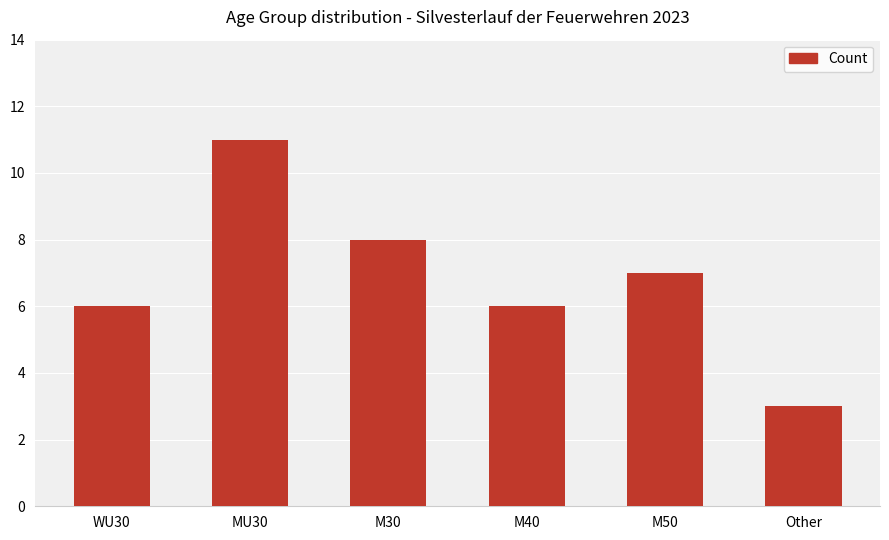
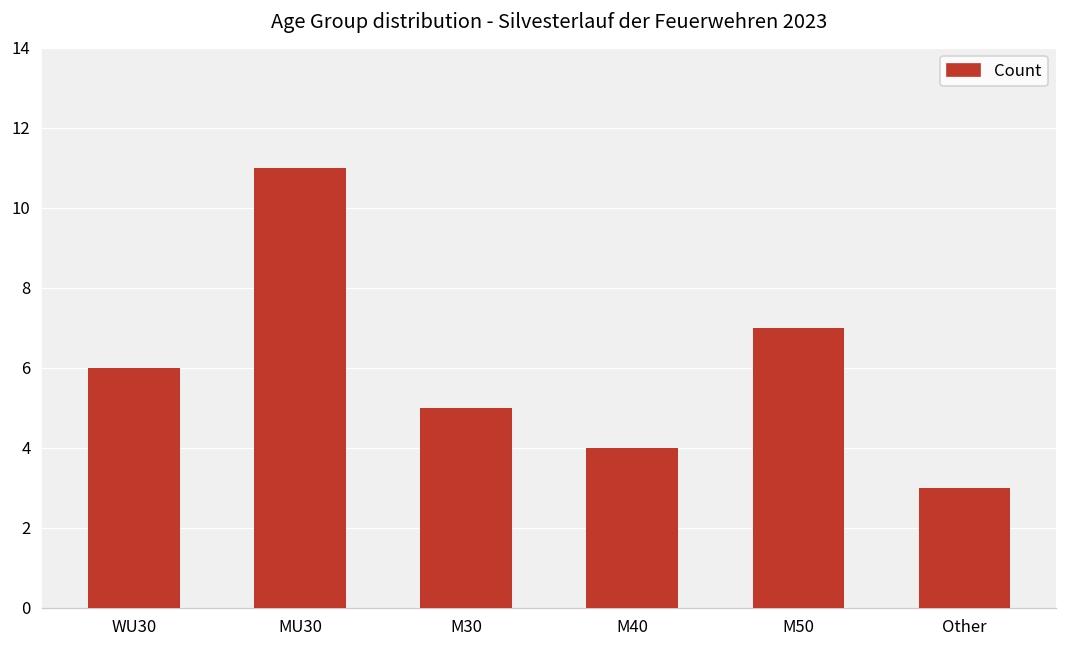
  {
    "WU30": 6,
    "MU30": 11,
-   "M30": 8,
-   "M40": 6,
+   "M30": 5,
+   "M40": 4,
    "M50": 7,
    "Other": 3
  }
